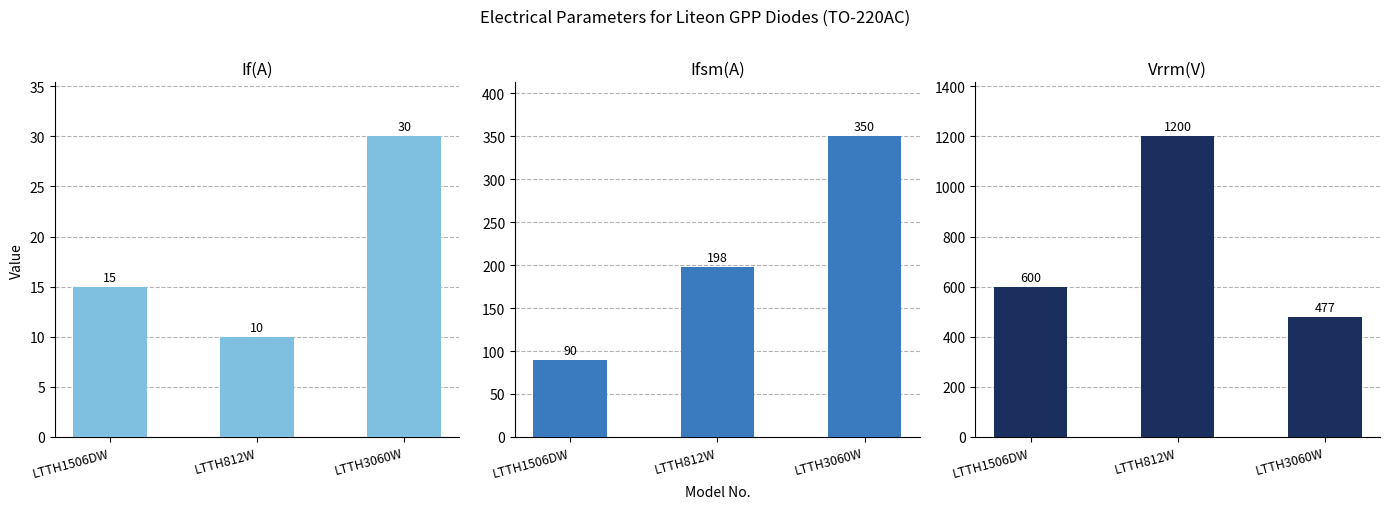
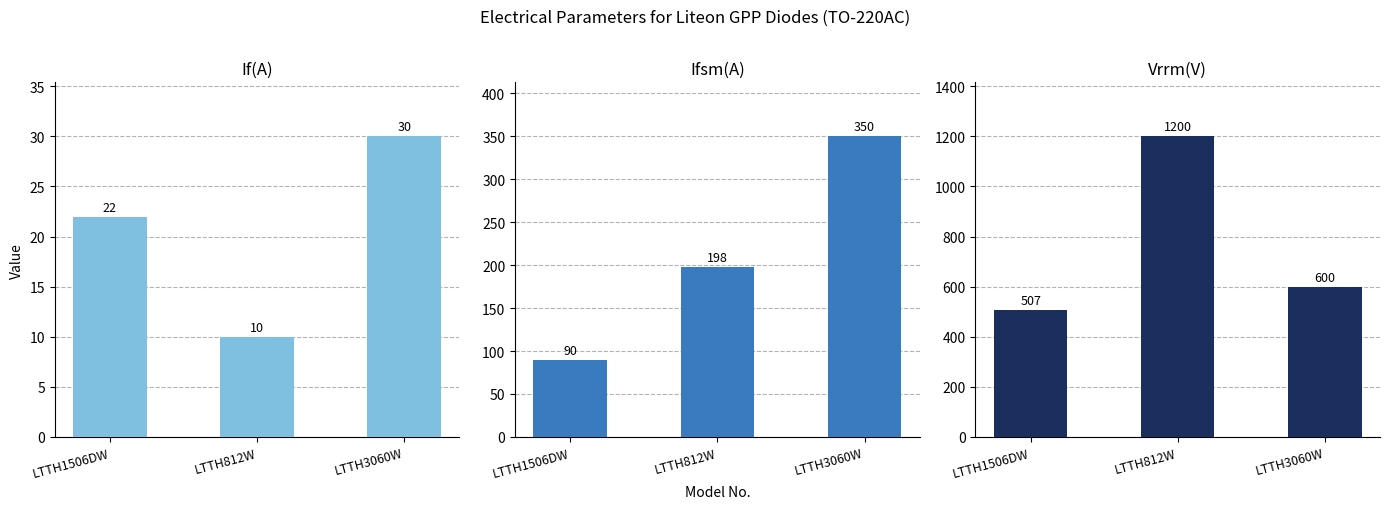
  {
    "If(A)": {
-     "LTTH1506DW": 15,
+     "LTTH1506DW": 22,
      "LTTH812W": 10,
      "LTTH3060W": 30
    },
    "Ifsm(A)": {
      "LTTH1506DW": 90,
      "LTTH812W": 198,
      "LTTH3060W": 350
    },
    "Vrrm(V)": {
-     "LTTH1506DW": 600,
+     "LTTH1506DW": 507,
      "LTTH812W": 1200,
-     "LTTH3060W": 477
+     "LTTH3060W": 600
    }
  }
